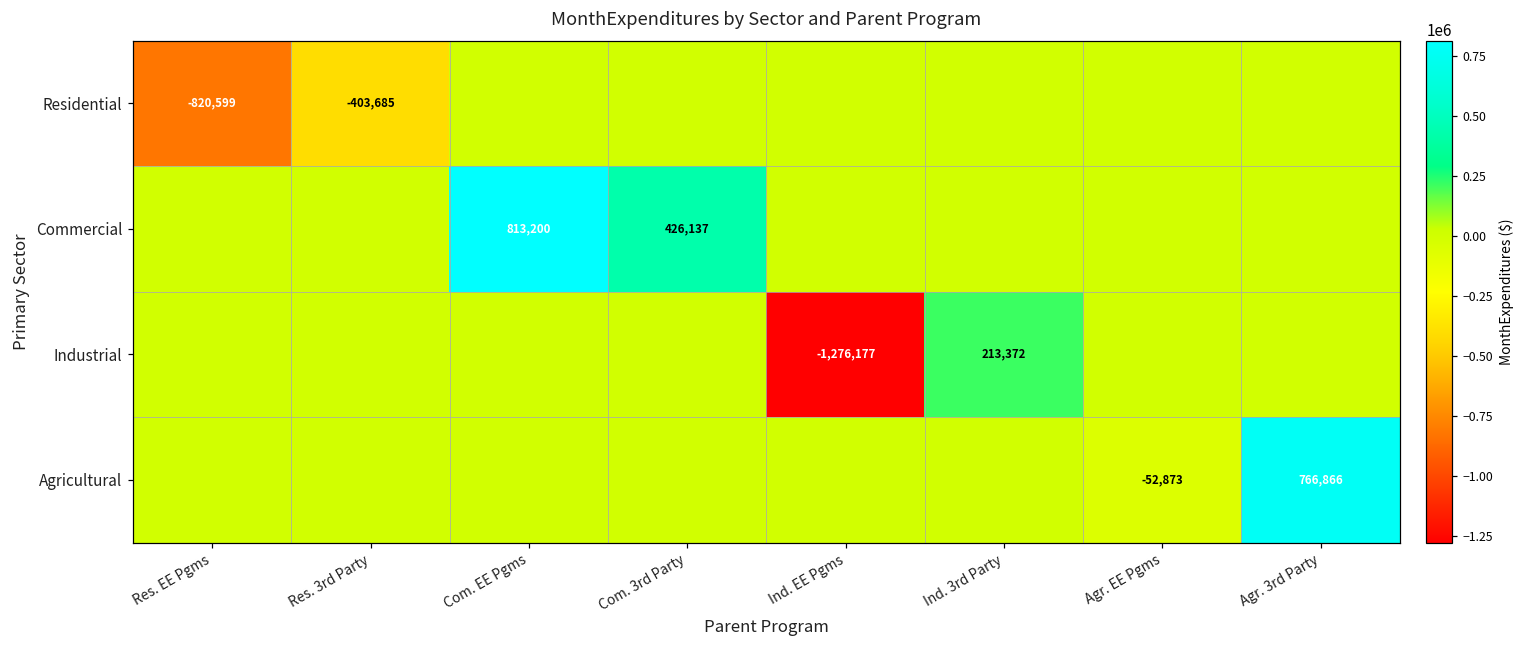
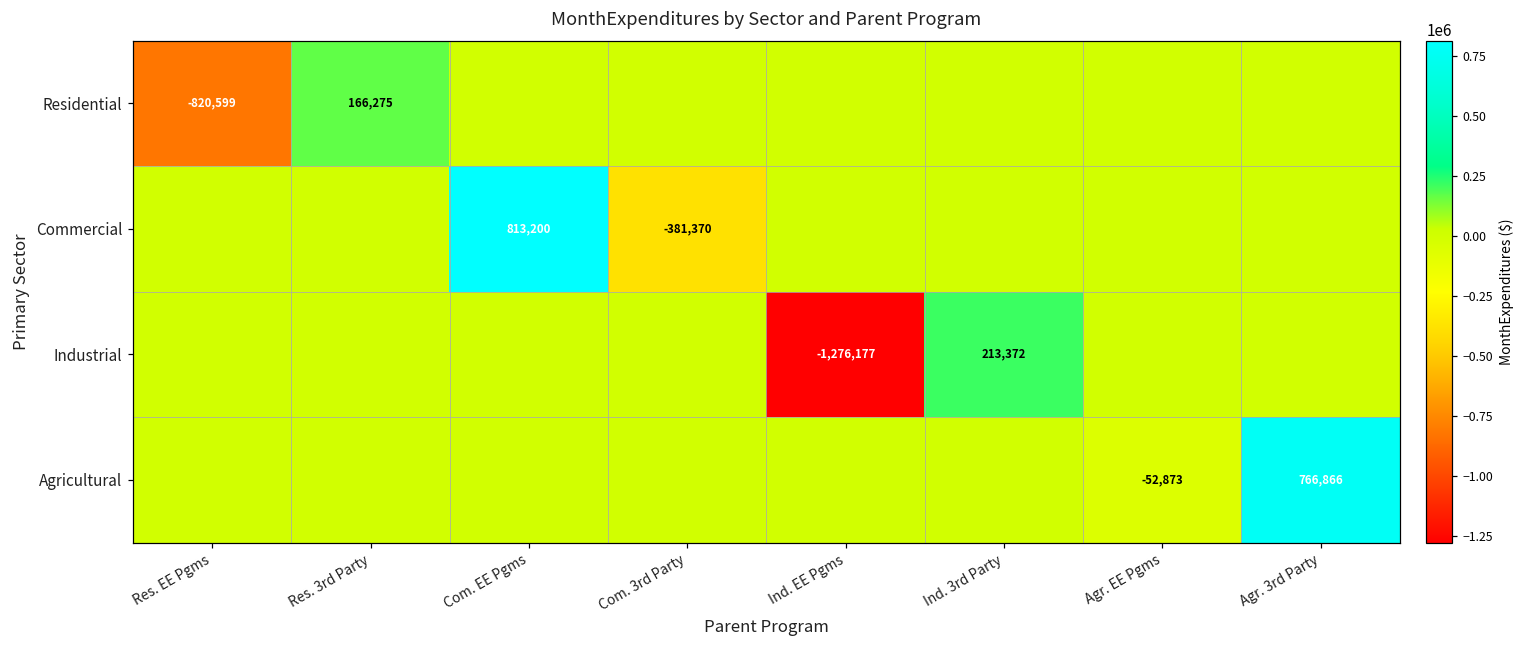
  {
    "Residential": {
      "Res. EE Pgms": "-820,599",
-     "Res. 3rd Party": "-403,685"
+     "Res. 3rd Party": "166,275"
    },
    "Commercial": {
      "Com. EE Pgms": "813,200",
-     "Com. 3rd Party": "426,137"
+     "Com. 3rd Party": "-381,370"
    },
    "Industrial": {
      "Ind. EE Pgms": "-1,276,177",
      "Ind. 3rd Party": "213,372"
    },
    "Agricultural": {
      "Agr. EE Pgms": "-52,873",
      "Agr. 3rd Party": "766,866"
    }
  }
